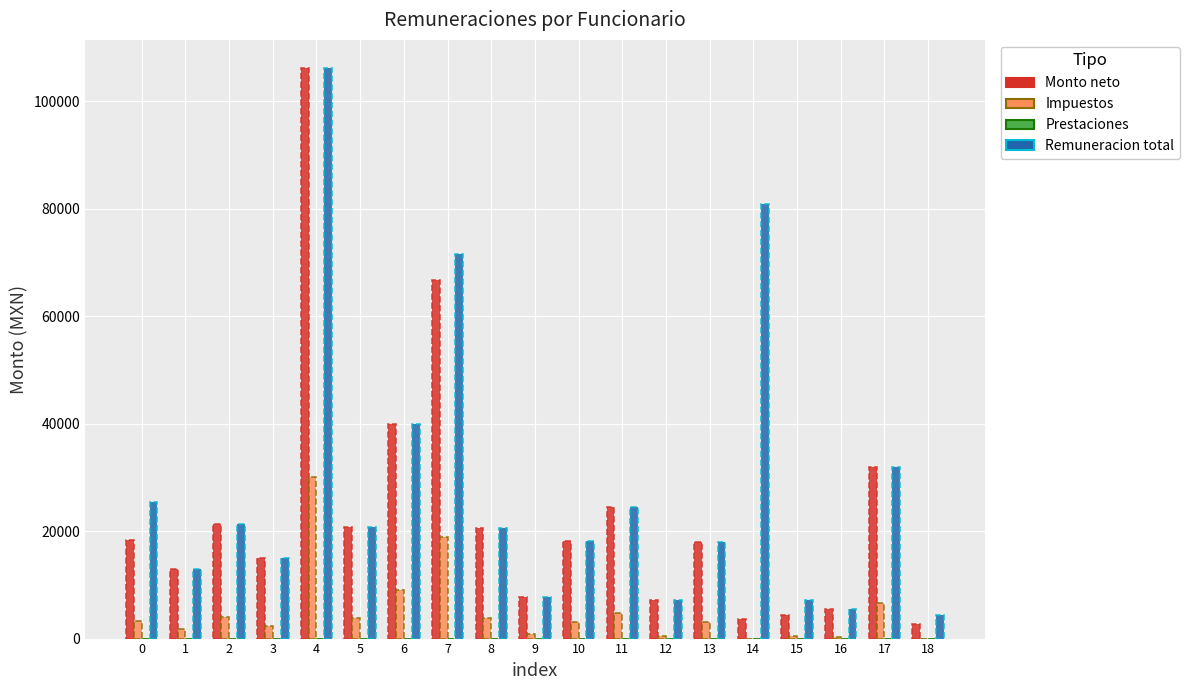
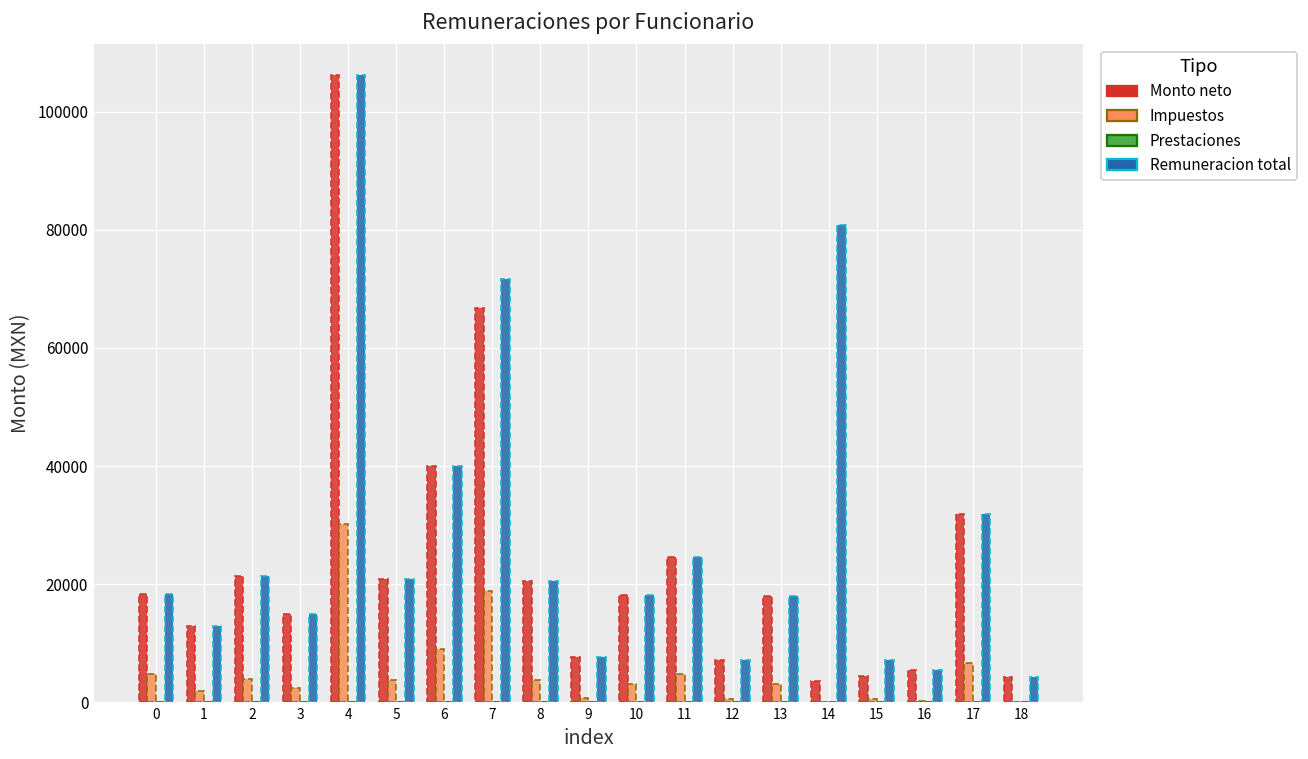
  {
    "Monto neto": {
      "0": 18000,
      "1": 13000,
      "2": 21000,
      "3": 15000,
      "4": 106000,
      "5": 21000,
      "6": 40000,
      "7": 67000,
      "8": 21000,
      "9": 8000,
      "10": 18000,
      "11": 25000,
      "12": 7000,
      "13": 18000,
      "14": 4000,
      "15": 4000,
      "16": 5000,
      "17": 32000,
-     "18": 3000
+     "18": 4000
    },
    "Impuestos": {
-     "0": 3000,
+     "0": 5000,
      "1": 2000,
      "2": 4000,
      "3": 2000,
      "4": 30000,
      "5": 4000,
      "6": 9000,
      "7": 19000,
      "8": 4000,
      "9": 1000,
      "10": 3000,
      "11": 5000,
      "12": 1000,
      "13": 3000,
      "14": 0,
      "15": 1000,
      "17": 7000,
      "18": 0
    },
    "Prestaciones": {
      "0": 0,
      "1": 0,
      "2": 0,
      "3": 0,
      "4": 0,
      "5": 0,
      "6": 0,
      "7": 0,
      "8": 0,
      "9": 0,
      "10": 0,
      "11": 0,
      "12": 0,
      "13": 0,
      "14": 0,
      "15": 0,
      "16": 0,
      "17": 0,
      "18": 0
    },
    "Remuneracion total": {
-     "0": 25000,
+     "0": 18000,
      "1": 13000,
      "2": 21000,
      "3": 15000,
      "4": 106000,
      "5": 21000,
      "6": 40000,
      "7": 72000,
      "8": 21000,
      "9": 8000,
      "10": 18000,
      "11": 25000,
      "12": 7000,
      "13": 18000,
      "14": 81000,
      "15": 7000,
      "16": 5000,
      "17": 32000,
      "18": 4000
    }
  }
